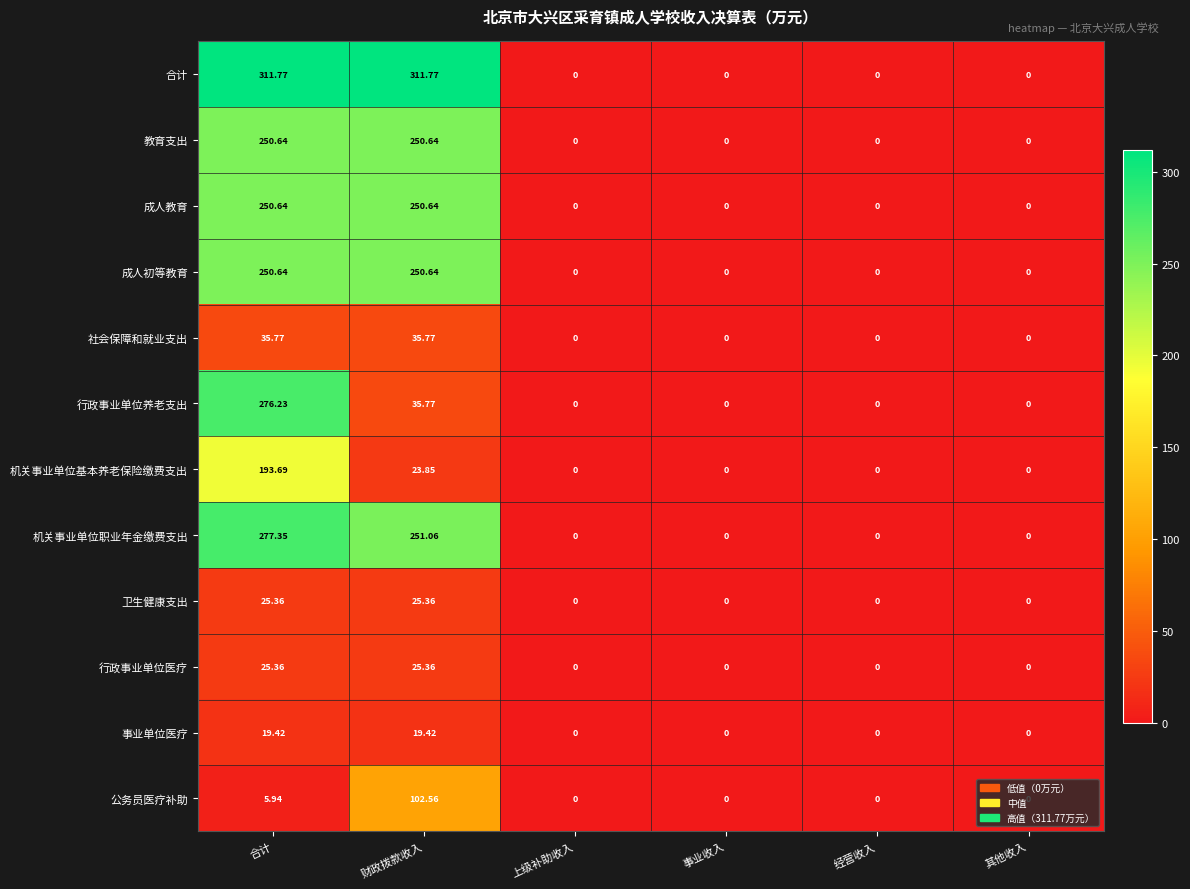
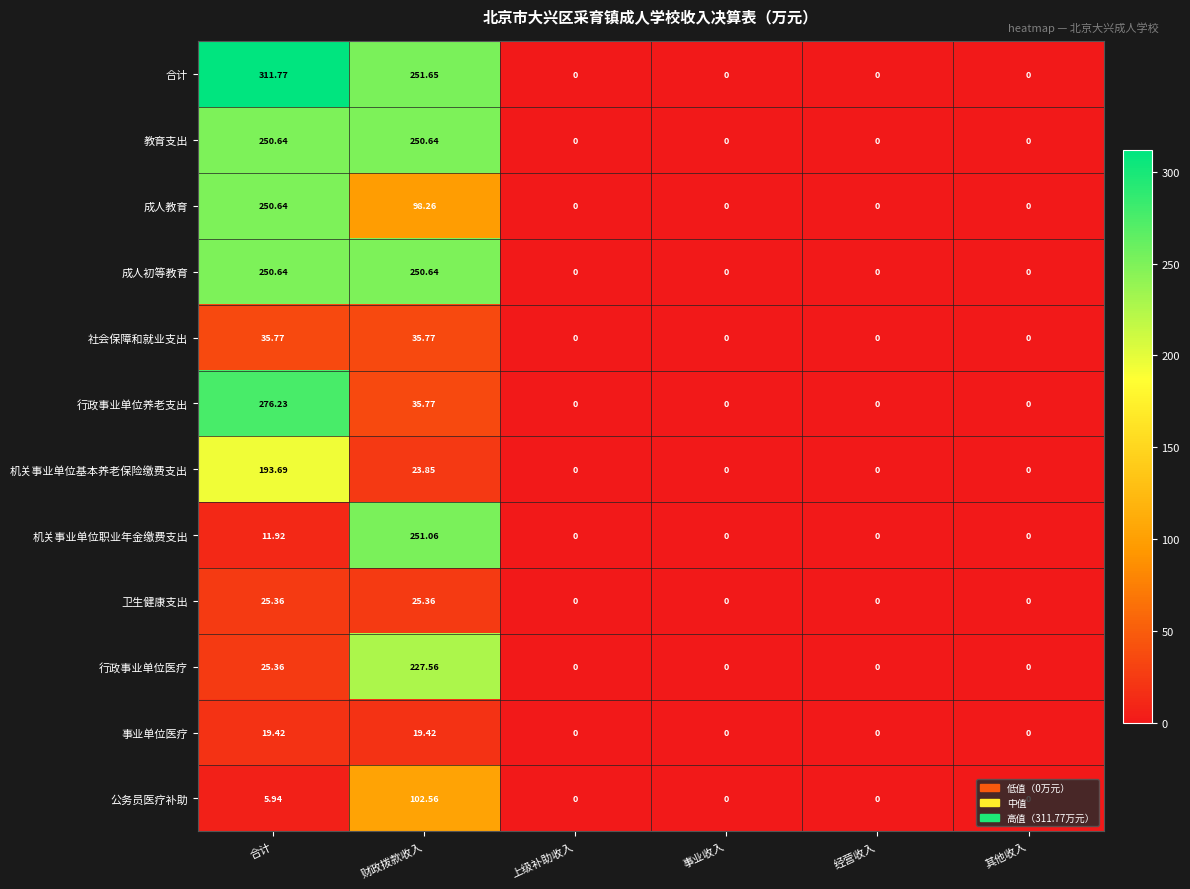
  {
    "合计": {
      "合计": 311.77,
-     "财政拨款收入": 311.77,
+     "财政拨款收入": 251.65,
      "上级补助收入": 0,
      "事业收入": 0,
      "经营收入": 0,
      "其他收入": 0
    },
    "教育支出": {
      "合计": 250.64,
      "财政拨款收入": 250.64,
      "上级补助收入": 0,
      "事业收入": 0,
      "经营收入": 0,
      "其他收入": 0
    },
    "成人教育": {
      "合计": 250.64,
-     "财政拨款收入": 250.64,
+     "财政拨款收入": 98.26,
      "上级补助收入": 0,
      "事业收入": 0,
      "经营收入": 0,
      "其他收入": 0
    },
    "成人初等教育": {
      "合计": 250.64,
      "财政拨款收入": 250.64,
      "上级补助收入": 0,
      "事业收入": 0,
      "经营收入": 0,
      "其他收入": 0
    },
    "社会保障和就业支出": {
      "合计": 35.77,
      "财政拨款收入": 35.77,
      "上级补助收入": 0,
      "事业收入": 0,
      "经营收入": 0,
      "其他收入": 0
    },
    "行政事业单位养老支出": {
      "合计": 276.23,
      "财政拨款收入": 35.77,
      "上级补助收入": 0,
      "事业收入": 0,
      "经营收入": 0,
      "其他收入": 0
    },
    "机关事业单位基本养老保险缴费支出": {
      "合计": 193.69,
      "财政拨款收入": 23.85,
      "上级补助收入": 0,
      "事业收入": 0,
      "经营收入": 0,
      "其他收入": 0
    },
    "机关事业单位职业年金缴费支出": {
-     "合计": 277.35,
+     "合计": 11.92,
      "财政拨款收入": 251.06,
      "上级补助收入": 0,
      "事业收入": 0,
      "经营收入": 0,
      "其他收入": 0
    },
    "卫生健康支出": {
      "合计": 25.36,
      "财政拨款收入": 25.36,
      "上级补助收入": 0,
      "事业收入": 0,
      "经营收入": 0,
      "其他收入": 0
    },
    "行政事业单位医疗": {
      "合计": 25.36,
-     "财政拨款收入": 25.36,
+     "财政拨款收入": 227.56,
      "上级补助收入": 0,
      "事业收入": 0,
      "经营收入": 0,
      "其他收入": 0
    },
    "事业单位医疗": {
      "合计": 19.42,
      "财政拨款收入": 19.42,
      "上级补助收入": 0,
      "事业收入": 0,
      "经营收入": 0,
      "其他收入": 0
    },
    "公务员医疗补助": {
      "合计": 5.94,
      "财政拨款收入": 102.56,
      "上级补助收入": 0,
      "事业收入": 0,
      "经营收入": 0
    }
  }
